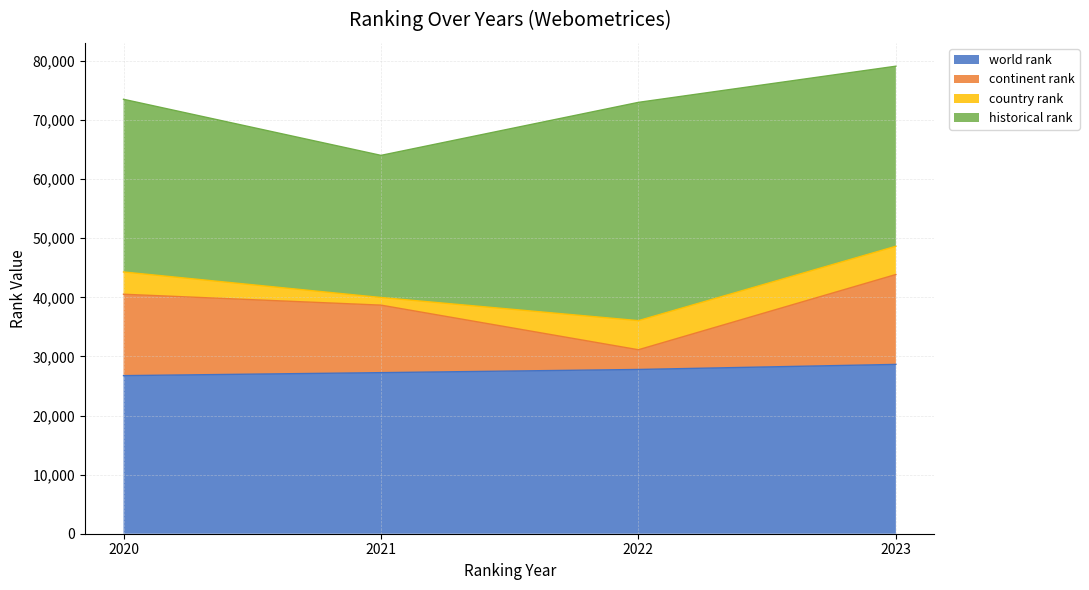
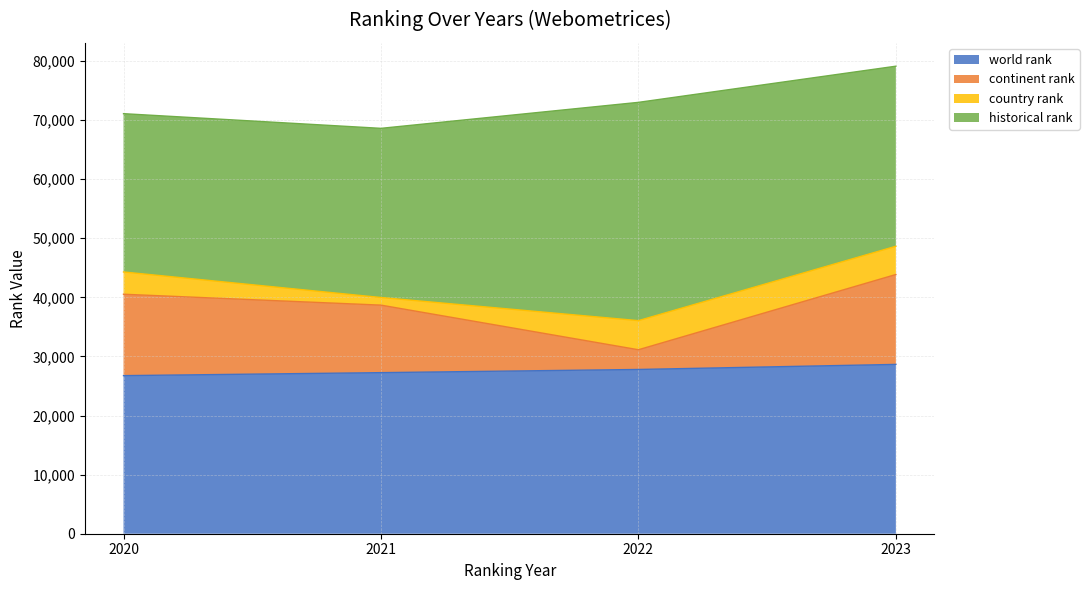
  {
    "world rank": {
      "2020": "27,000",
      "2021": "27,000",
      "2022": "28,000",
      "2023": "29,000"
    },
    "continent rank": {
      "2020": "14,000",
      "2021": "11,000",
      "2022": "3,000",
      "2023": "15,000"
    },
    "country rank": {
      "2020": "4,000",
      "2021": "1,000",
      "2022": "5,000",
      "2023": "5,000"
    },
    "historical rank": {
-     "2020": "29,000",
-     "2021": "24,000",
+     "2020": "27,000",
+     "2021": "29,000",
      "2022": "37,000",
      "2023": "30,000"
    }
  }
